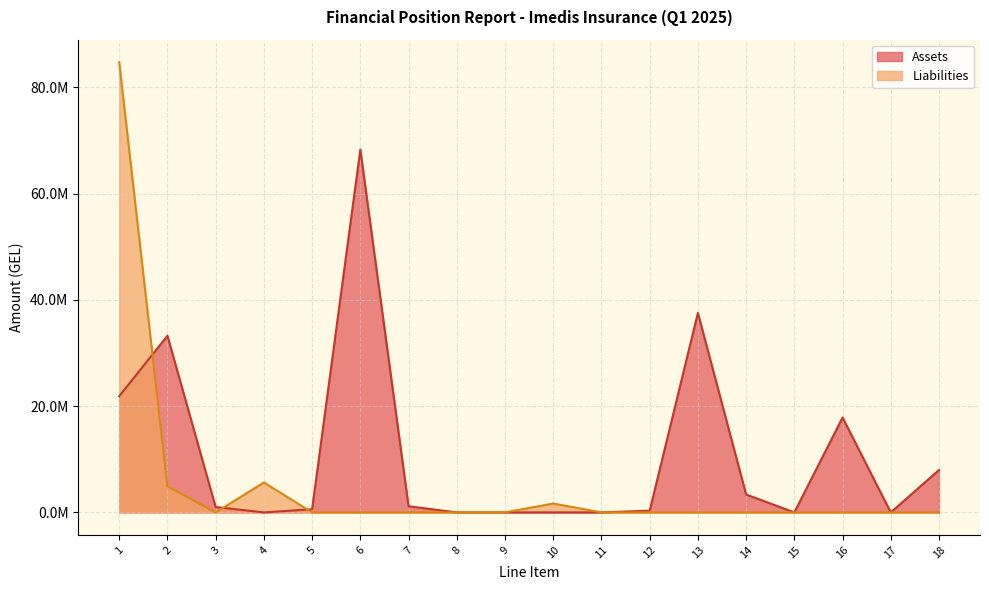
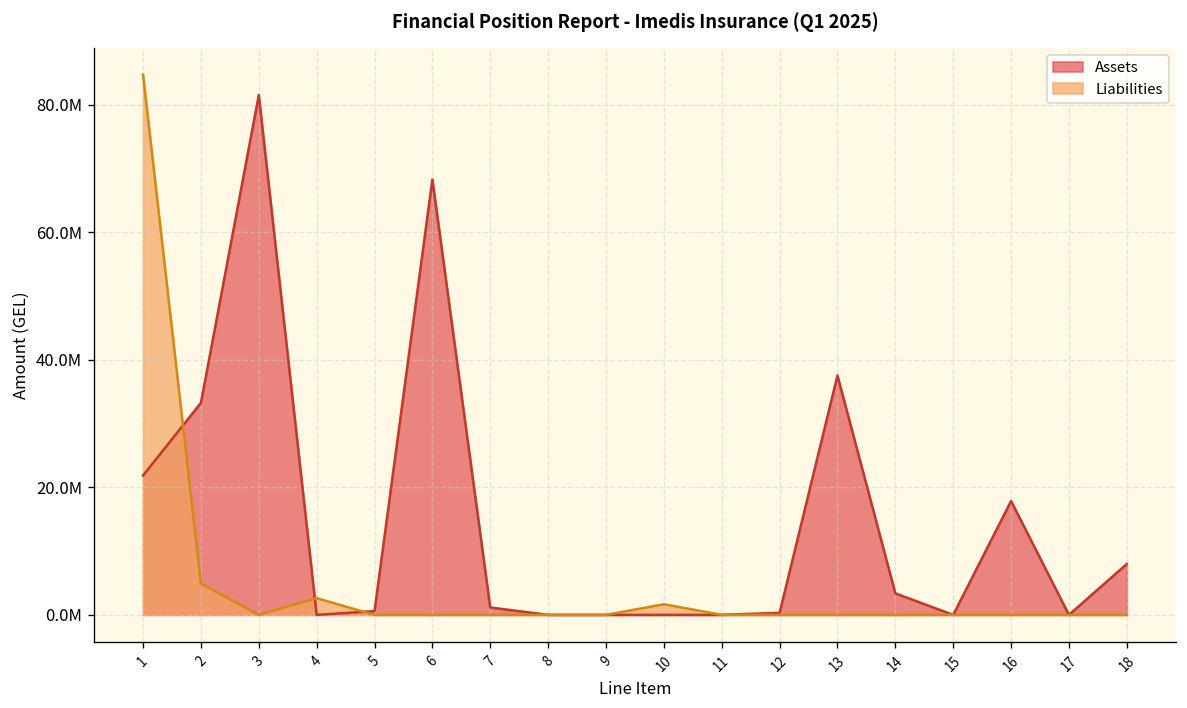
  {
    "Assets": {
      "1": 22000000,
      "2": 33000000,
-     "3": 1000000,
+     "3": 82000000,
      "4": 0,
      "5": 1000000,
      "6": 68000000,
      "7": 1000000,
      "10": 0,
      "13": 38000000,
      "14": 3000000,
      "16": 18000000,
      "18": 8000000
    },
    "Liabilities": {
      "1": 85000000,
      "2": 5000000,
      "3": 0,
-     "4": 6000000,
+     "4": 3000000,
      "5": 0,
      "6": 0,
      "7": 0,
      "10": 2000000,
      "13": 0,
      "14": 0,
      "16": 0,
      "18": 0
    }
  }
